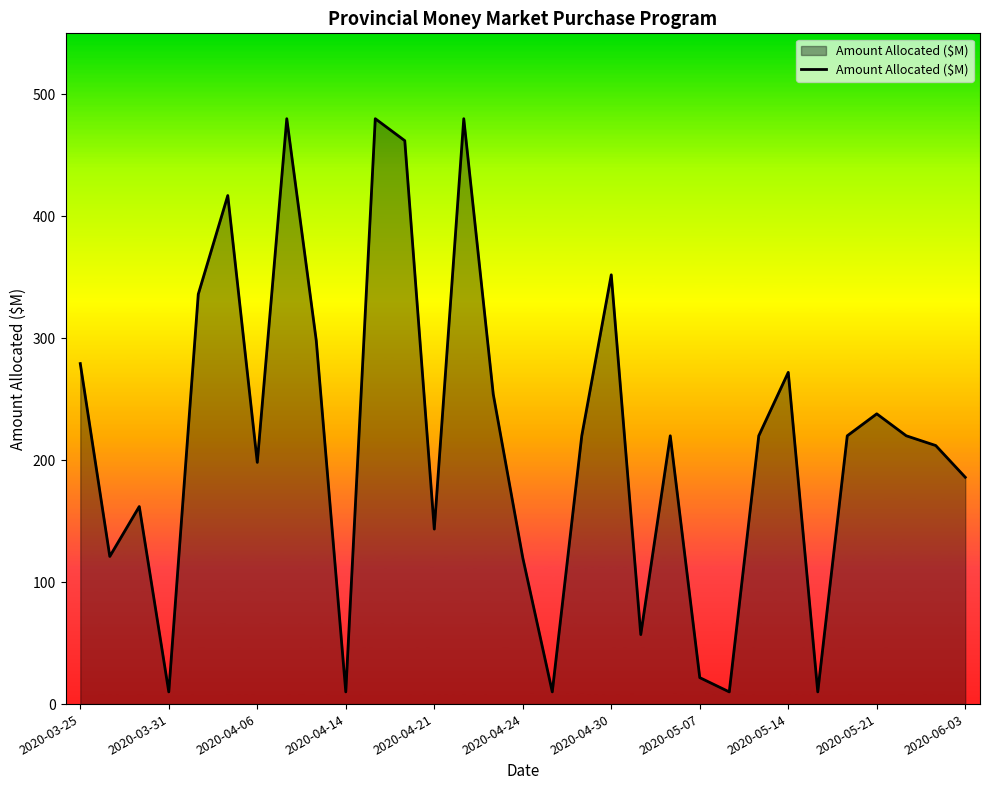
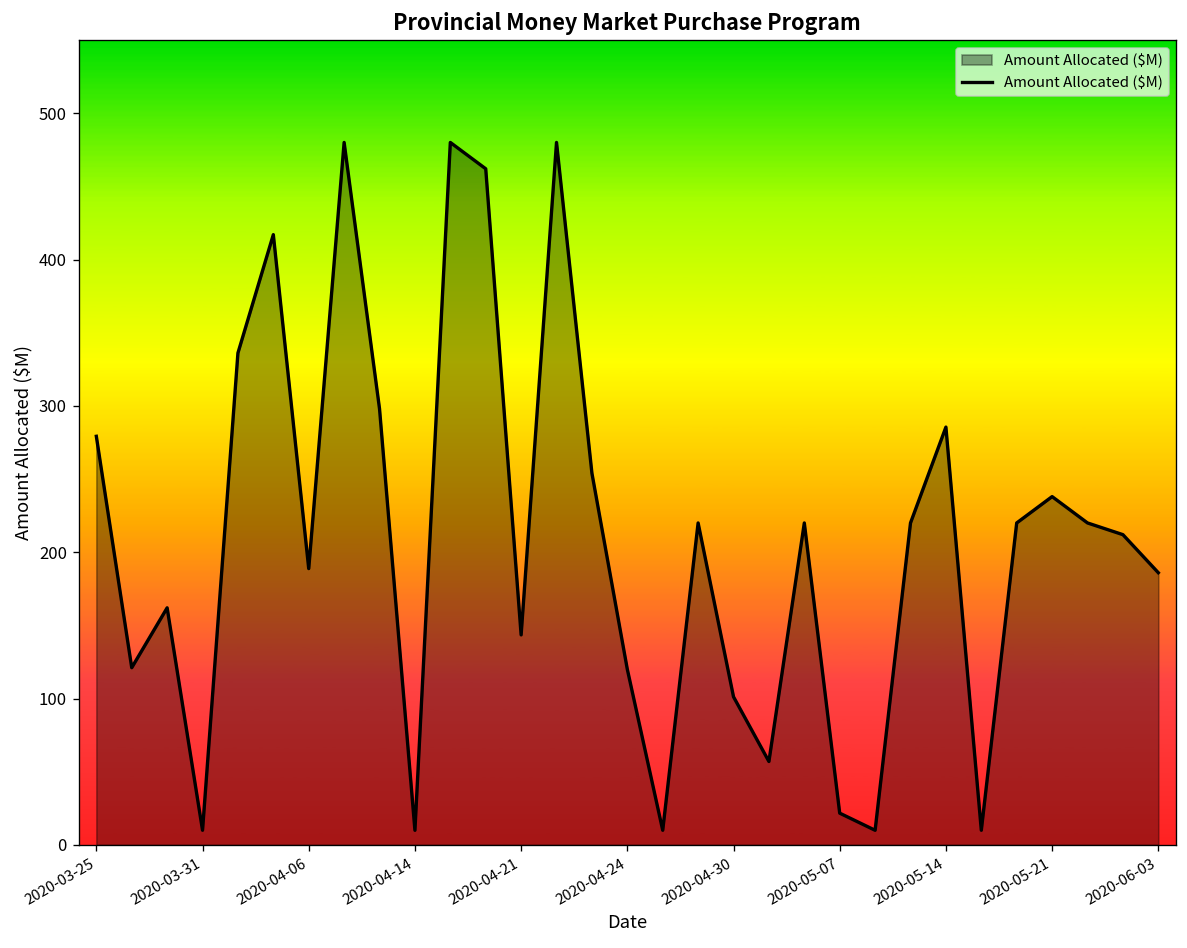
  {
    "2020-03-25": 279,
    "2020-03-31": 10,
-   "2020-04-06": 198,
+   "2020-04-06": 189,
    "2020-04-14": 10,
    "2020-04-21": 144,
    "2020-04-24": 120,
-   "2020-04-30": 352,
+   "2020-04-30": 101,
    "2020-05-07": 22,
-   "2020-05-14": 272,
+   "2020-05-14": 286,
    "2020-05-21": 238,
    "2020-06-03": 186
  }
